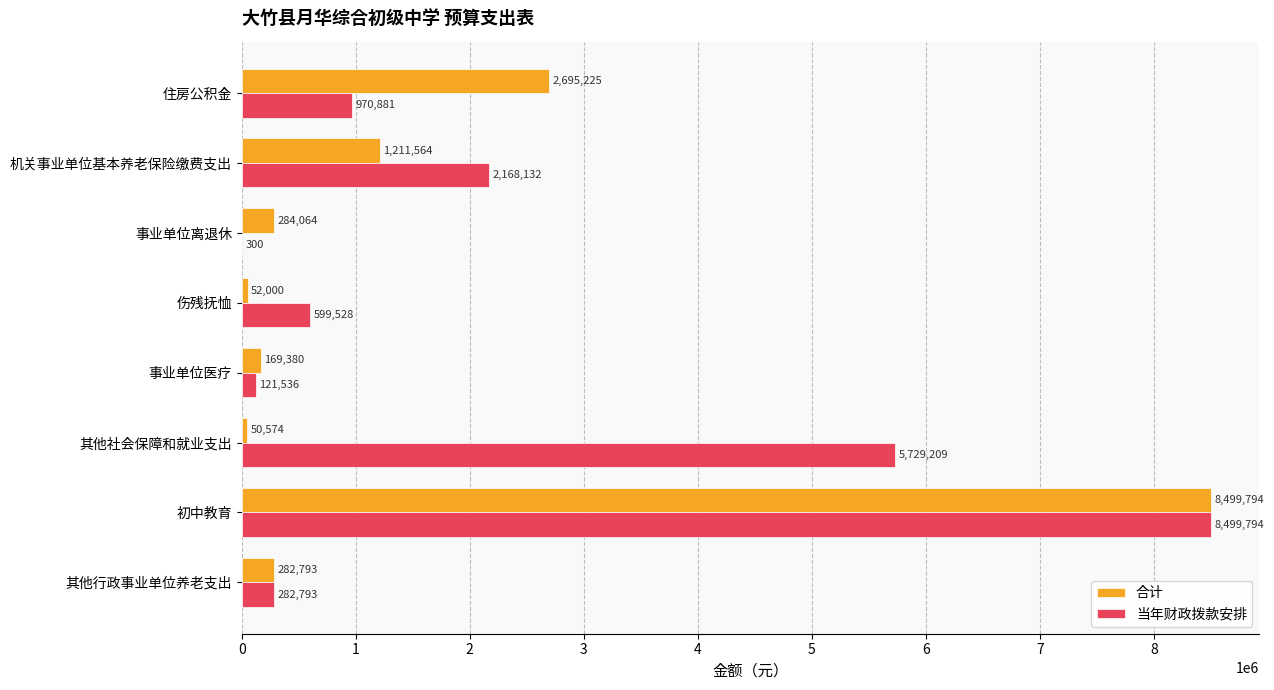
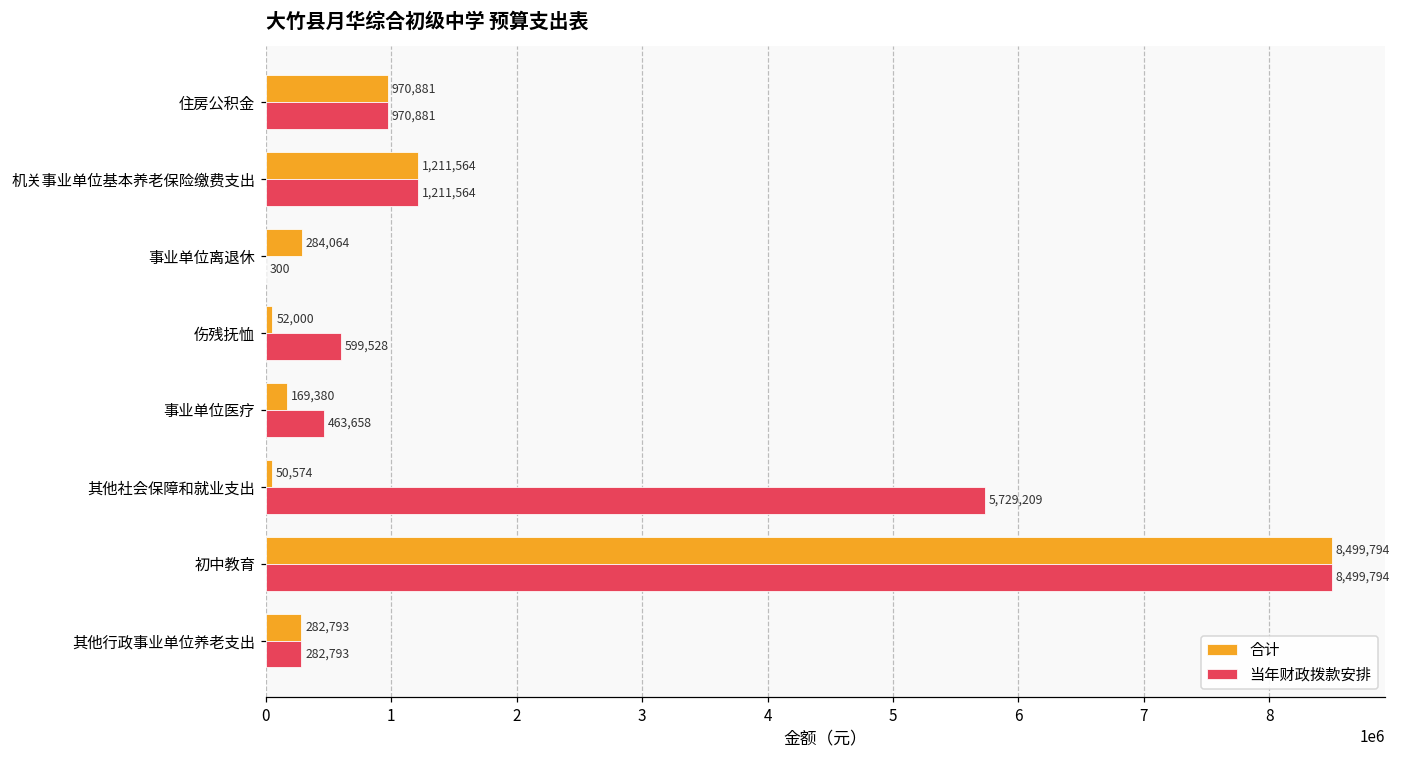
  {
    "合计": {
-     "住房公积金": "2,695,225",
+     "住房公积金": "970,881",
      "机关事业单位基本养老保险缴费支出": "1,211,564",
      "事业单位离退休": "284,064",
      "伤残抚恤": "52,000",
      "事业单位医疗": "169,380",
      "其他社会保障和就业支出": "50,574",
      "初中教育": "8,499,794",
      "其他行政事业单位养老支出": "282,793"
    },
    "当年财政拨款安排": {
      "住房公积金": "970,881",
-     "机关事业单位基本养老保险缴费支出": "2,168,132",
+     "机关事业单位基本养老保险缴费支出": "1,211,564",
      "事业单位离退休": "300",
      "伤残抚恤": "599,528",
-     "事业单位医疗": "121,536",
+     "事业单位医疗": "463,658",
      "其他社会保障和就业支出": "5,729,209",
      "初中教育": "8,499,794",
      "其他行政事业单位养老支出": "282,793"
    }
  }
